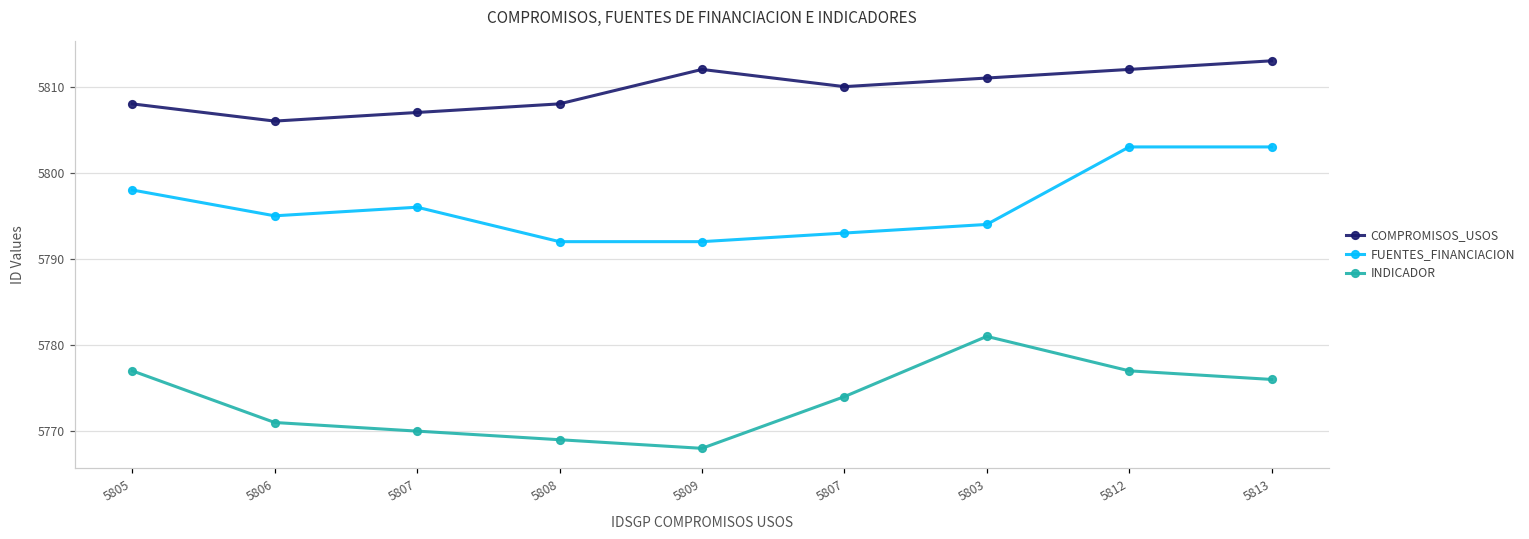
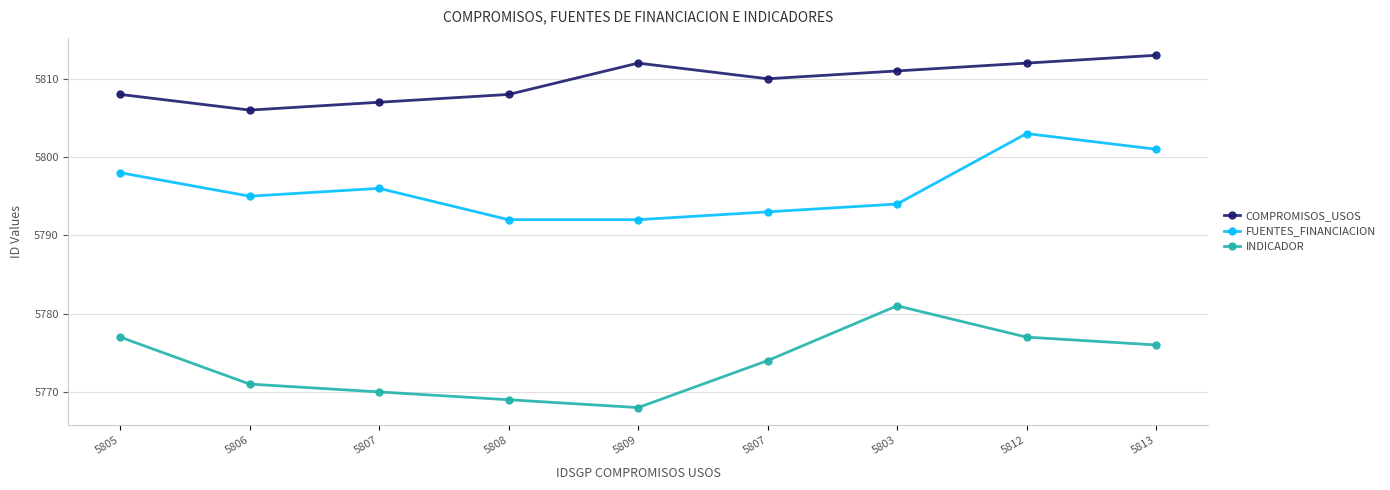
  {
    "COMPROMISOS_USOS": {
      "5805": 5808,
      "5806": 5806,
      "5808": 5808,
      "5809": 5812,
      "5803": 5811,
      "5812": 5812,
      "5813": 5813
    },
    "FUENTES_FINANCIACION": {
      "5805": 5798,
      "5806": 5795,
      "5808": 5792,
      "5809": 5792,
      "5803": 5794,
      "5812": 5803,
-     "5813": 5803
+     "5813": 5801
    },
    "INDICADOR": {
      "5805": 5777,
      "5806": 5771,
      "5808": 5769,
      "5809": 5768,
      "5803": 5781,
      "5812": 5777,
      "5813": 5776
    }
  }
